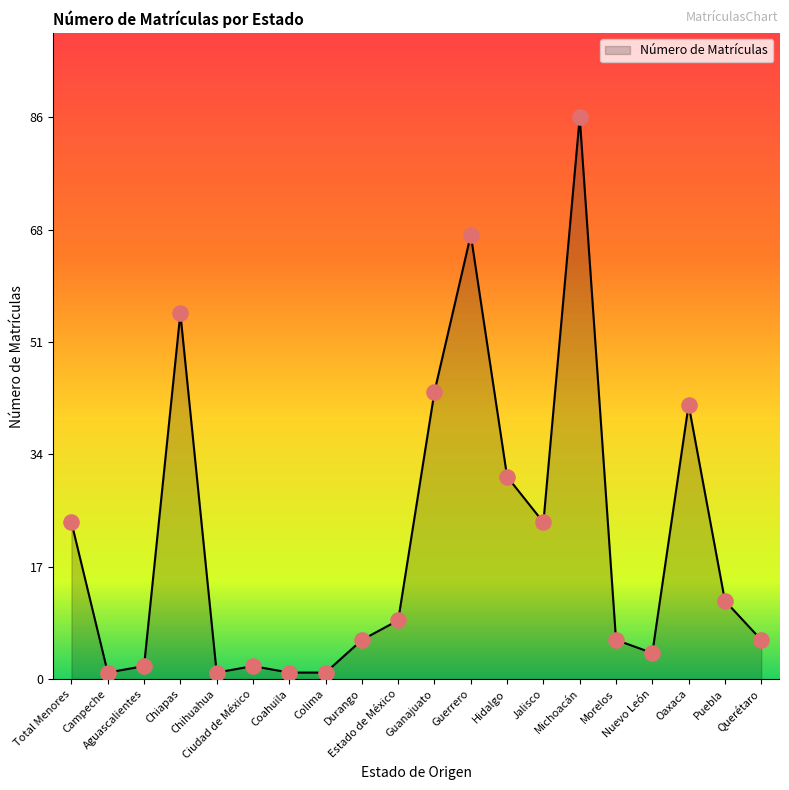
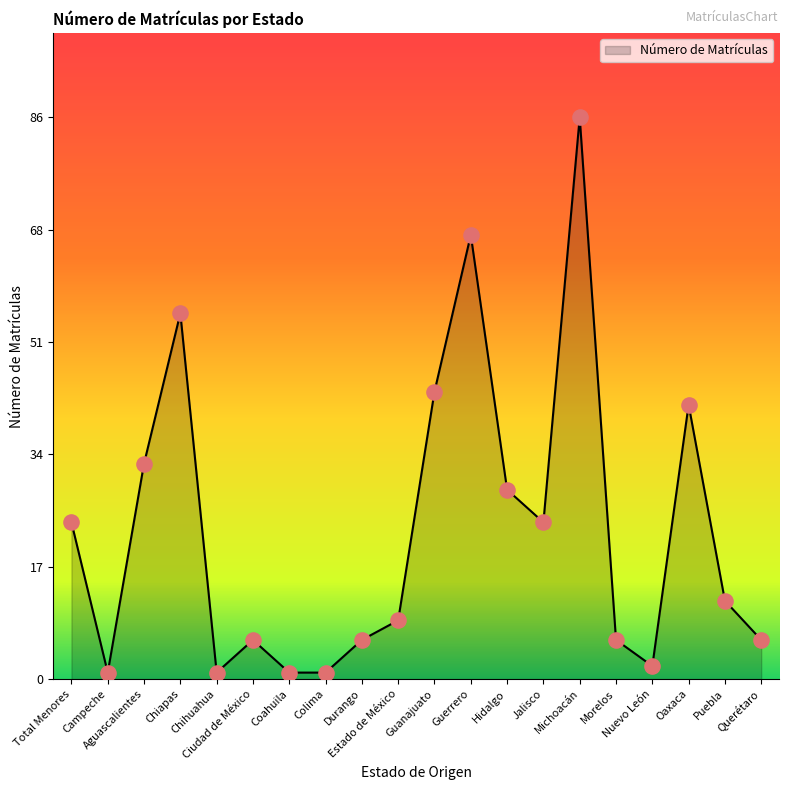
  {
    "Total Menores": 24,
    "Campeche": 1,
-   "Aguascalientes": 2,
+   "Aguascalientes": 33,
    "Chiapas": 56,
    "Chihuahua": 1,
-   "Ciudad de México": 2,
+   "Ciudad de México": 6,
    "Coahuila": 1,
    "Colima": 1,
    "Durango": 6,
    "Estado de México": 9,
    "Guanajuato": 44,
    "Guerrero": 68,
-   "Hidalgo": 31,
+   "Hidalgo": 29,
    "Jalisco": 24,
    "Michoacán": 86,
    "Morelos": 6,
-   "Nuevo León": 4,
+   "Nuevo León": 2,
    "Oaxaca": 42,
    "Puebla": 12,
    "Querétaro": 6
  }
